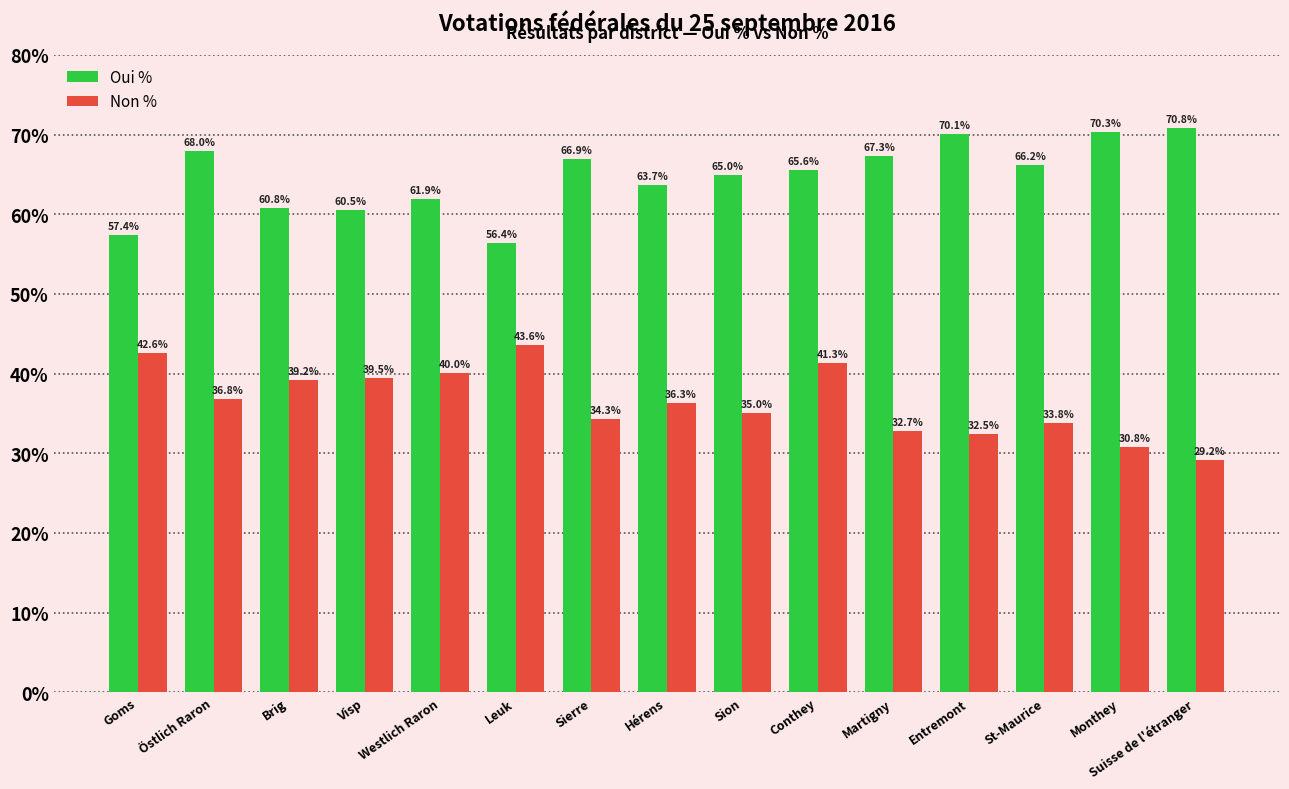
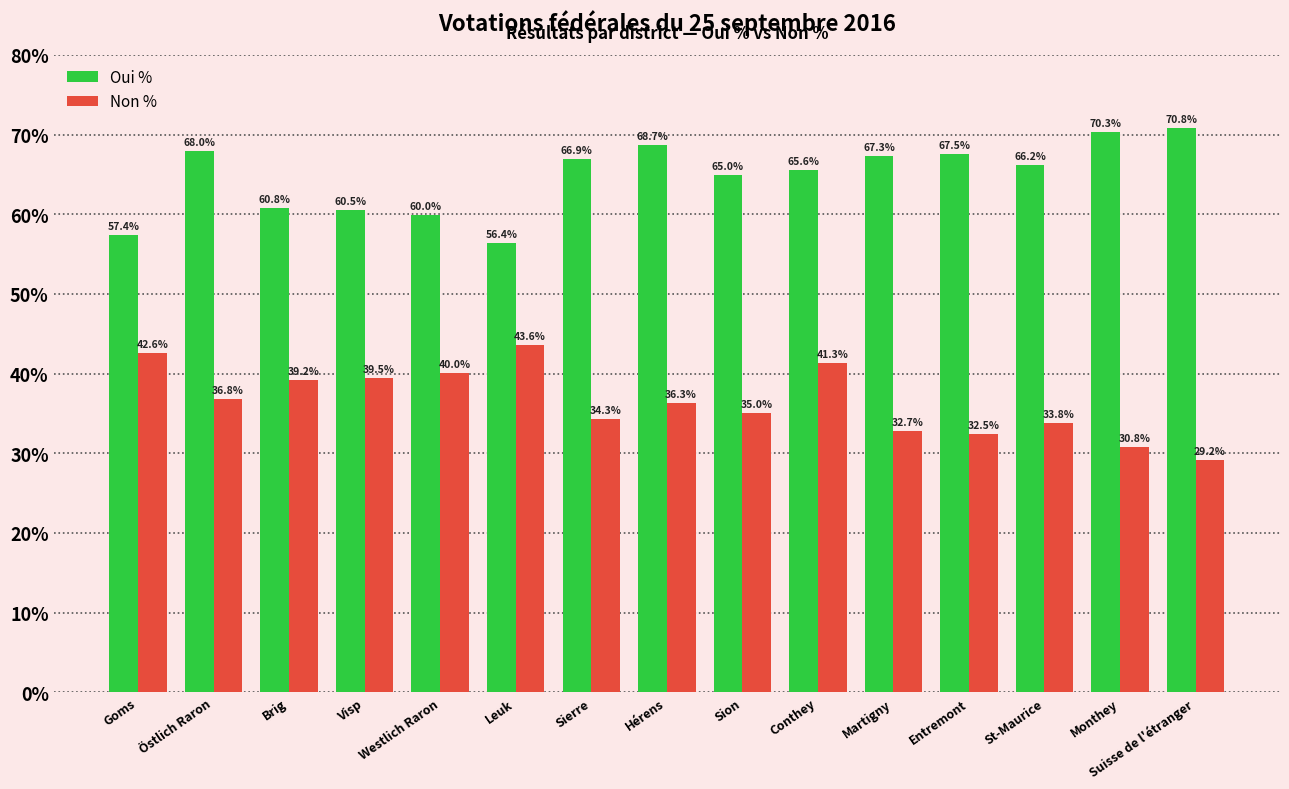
  {
    "Oui %": {
      "Goms": "57.4%",
      "Östlich Raron": "68.0%",
      "Brig": "60.8%",
      "Visp": "60.5%",
-     "Westlich Raron": "61.9%",
+     "Westlich Raron": "60.0%",
      "Leuk": "56.4%",
      "Sierre": "66.9%",
-     "Hérens": "63.7%",
+     "Hérens": "68.7%",
      "Sion": "65.0%",
      "Conthey": "65.6%",
      "Martigny": "67.3%",
-     "Entremont": "70.1%",
+     "Entremont": "67.5%",
      "St-Maurice": "66.2%",
      "Monthey": "70.3%",
      "Suisse de l'étranger": "70.8%"
    },
    "Non %": {
      "Goms": "42.6%",
      "Östlich Raron": "36.8%",
      "Brig": "39.2%",
      "Visp": "39.5%",
      "Westlich Raron": "40.0%",
      "Leuk": "43.6%",
      "Sierre": "34.3%",
      "Hérens": "36.3%",
      "Sion": "35.0%",
      "Conthey": "41.3%",
      "Martigny": "32.7%",
      "Entremont": "32.5%",
      "St-Maurice": "33.8%",
      "Monthey": "30.8%",
      "Suisse de l'étranger": "29.2%"
    }
  }
